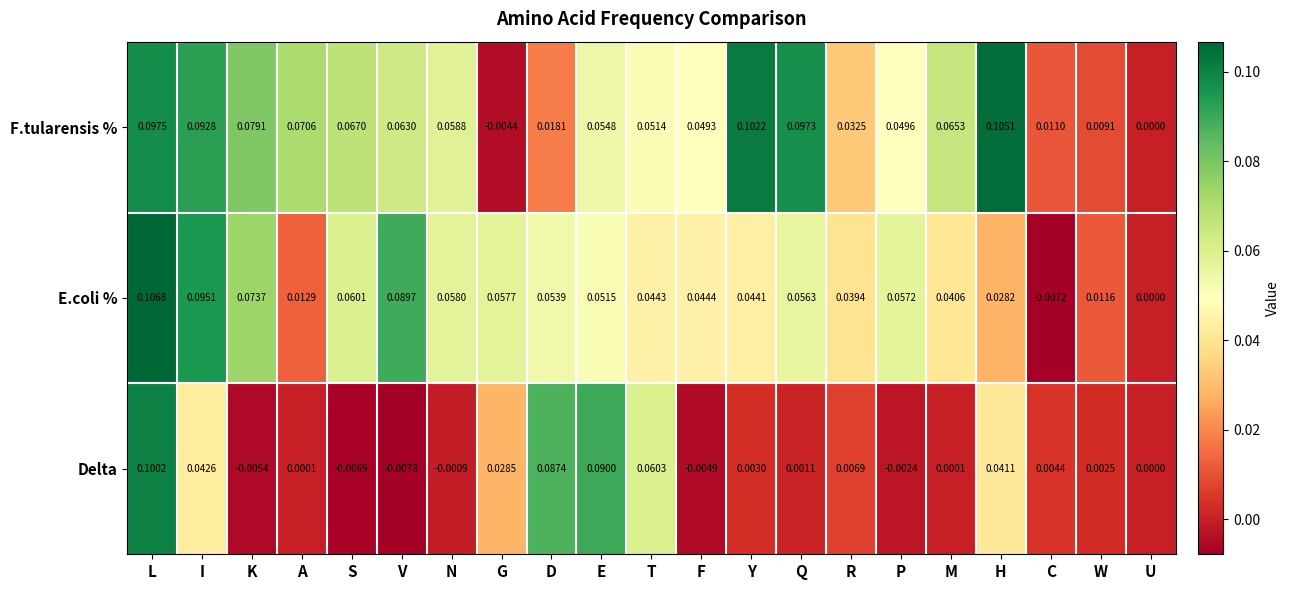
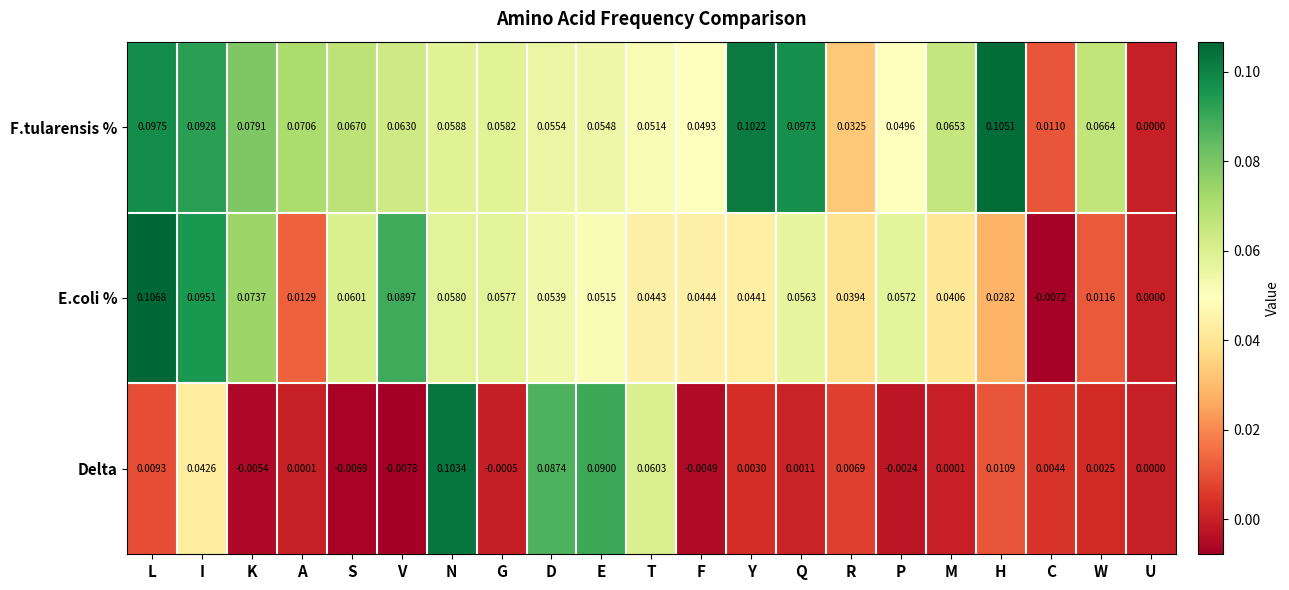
  {
    "F.tularensis %": {
      "L": 0.0975,
      "I": 0.0928,
      "K": 0.0791,
      "A": 0.0706,
      "S": 0.0670,
      "V": 0.0630,
      "N": 0.0588,
-     "G": -0.0044,
-     "D": 0.0181,
+     "G": 0.0582,
+     "D": 0.0554,
      "E": 0.0548,
      "T": 0.0514,
      "F": 0.0493,
      "Y": 0.1022,
      "Q": 0.0973,
      "R": 0.0325,
      "P": 0.0496,
      "M": 0.0653,
      "H": 0.1051,
      "C": 0.0110,
-     "W": 0.0091,
+     "W": 0.0664,
      "U": 0.0000
    },
    "E.coli %": {
      "L": 0.1068,
      "I": 0.0951,
      "K": 0.0737,
      "A": 0.0129,
      "S": 0.0601,
      "V": 0.0897,
      "N": 0.0580,
      "G": 0.0577,
      "D": 0.0539,
      "E": 0.0515,
      "T": 0.0443,
      "F": 0.0444,
      "Y": 0.0441,
      "Q": 0.0563,
      "R": 0.0394,
      "P": 0.0572,
      "M": 0.0406,
      "H": 0.0282,
      "C": -0.0072,
      "W": 0.0116,
      "U": 0.0000
    },
    "Delta": {
-     "L": 0.1002,
+     "L": 0.0093,
      "I": 0.0426,
      "K": -0.0054,
      "A": 0.0001,
      "S": -0.0069,
      "V": -0.0078,
-     "N": -0.0009,
-     "G": 0.0285,
+     "N": 0.1034,
+     "G": -0.0005,
      "D": 0.0874,
      "E": 0.0900,
      "T": 0.0603,
      "F": -0.0049,
      "Y": 0.0030,
      "Q": 0.0011,
      "R": 0.0069,
      "P": -0.0024,
      "M": 0.0001,
-     "H": 0.0411,
+     "H": 0.0109,
      "C": 0.0044,
      "W": 0.0025,
      "U": 0.0000
    }
  }
